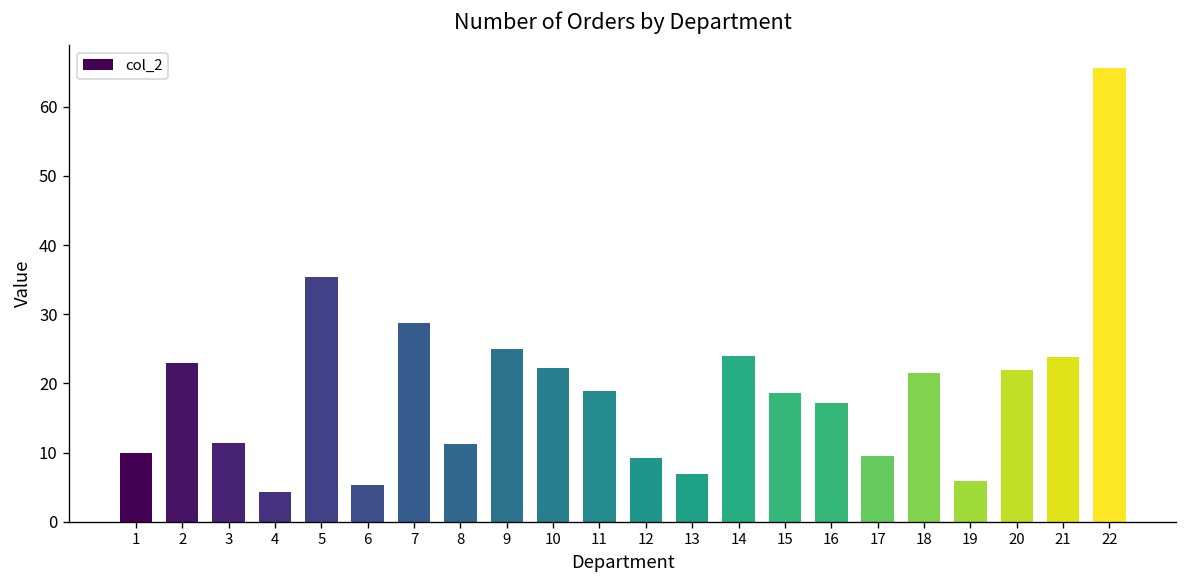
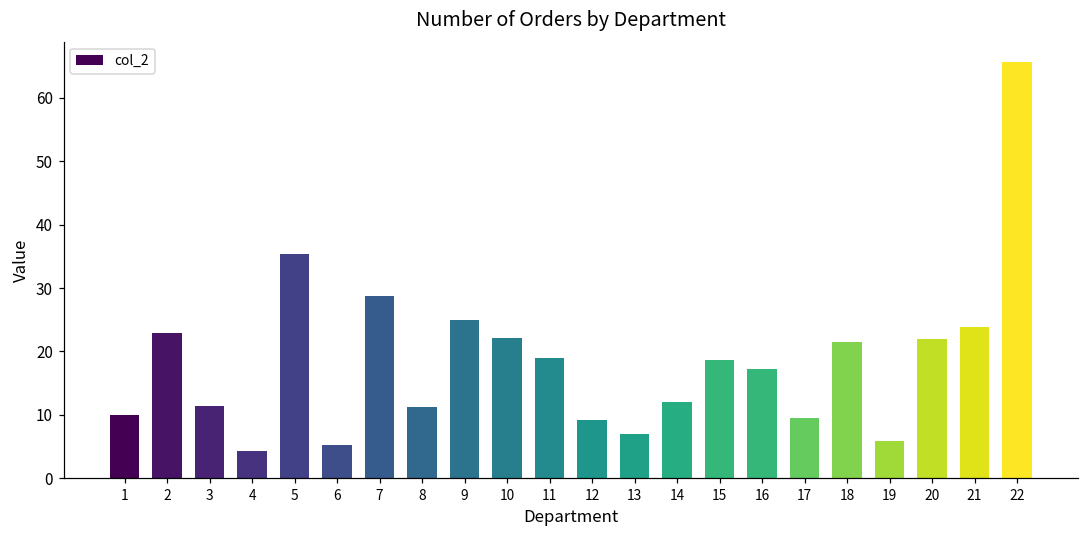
  {
    "1": 10,
    "2": 23,
    "3": 11,
    "4": 4,
    "5": 35,
    "6": 5,
    "7": 29,
    "8": 11,
    "9": 25,
    "10": 22,
    "11": 19,
    "12": 9,
    "13": 7,
-   "14": 24,
+   "14": 12,
    "15": 19,
    "16": 17,
    "17": 10,
    "18": 22,
    "19": 6,
    "20": 22,
    "21": 24,
    "22": 66
  }
